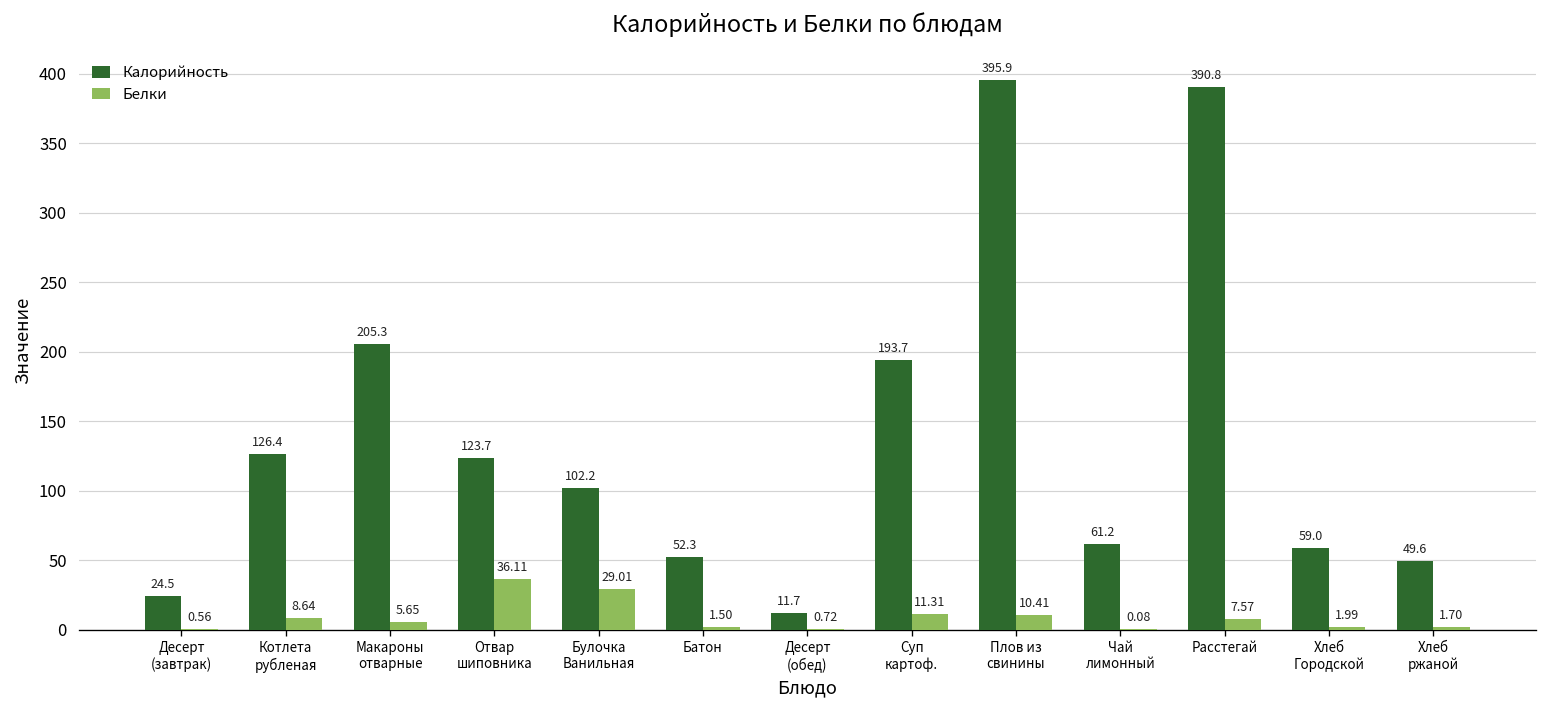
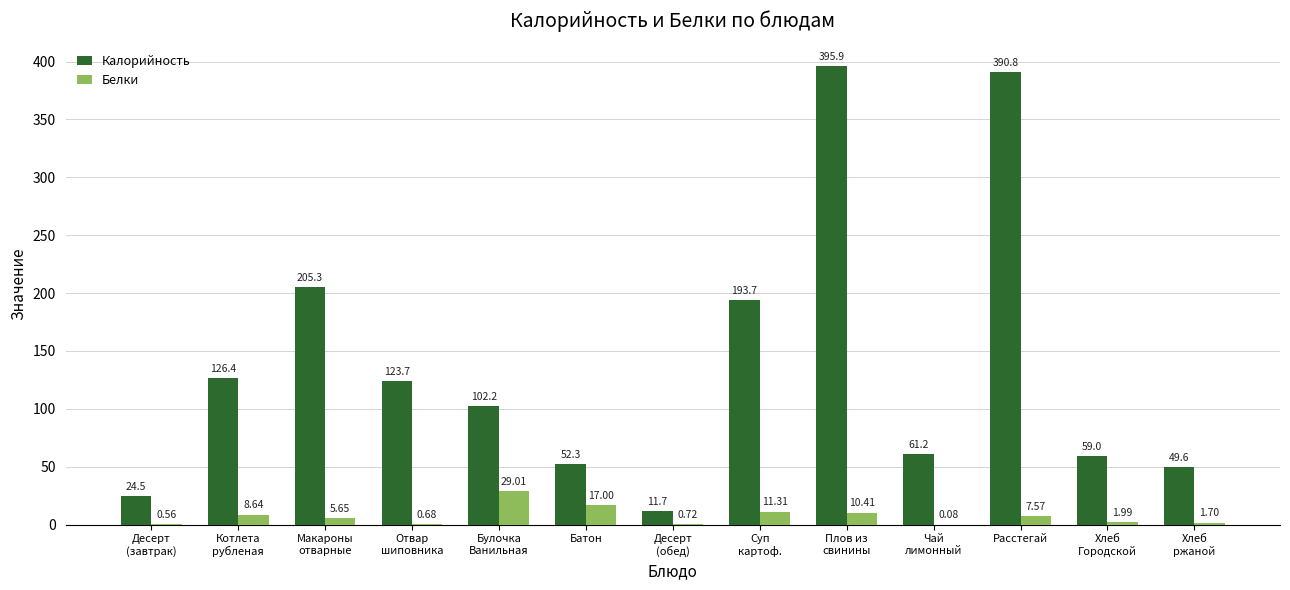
  {
    "Калорийность": {
      "Десерт (завтрак)": 24.5,
      "Котлета рубленая": 126.4,
      "Макароны отварные": 205.3,
      "Отвар шиповника": 123.7,
      "Булочка Ванильная": 102.2,
      "Батон": 52.3,
      "Десерт (обед)": 11.7,
      "Суп картоф.": 193.7,
      "Плов из свинины": 395.9,
      "Чай лимонный": 61.2,
      "Расстегай": 390.8,
      "Хлеб Городской": 59.0,
      "Хлеб ржаной": 49.6
    },
    "Белки": {
      "Десерт (завтрак)": 0.56,
      "Котлета рубленая": 8.64,
      "Макароны отварные": 5.65,
-     "Отвар шиповника": 36.11,
+     "Отвар шиповника": 0.68,
      "Булочка Ванильная": 29.01,
-     "Батон": 1.50,
+     "Батон": 17.00,
      "Десерт (обед)": 0.72,
      "Суп картоф.": 11.31,
      "Плов из свинины": 10.41,
      "Чай лимонный": 0.08,
      "Расстегай": 7.57,
      "Хлеб Городской": 1.99,
      "Хлеб ржаной": 1.70
    }
  }
